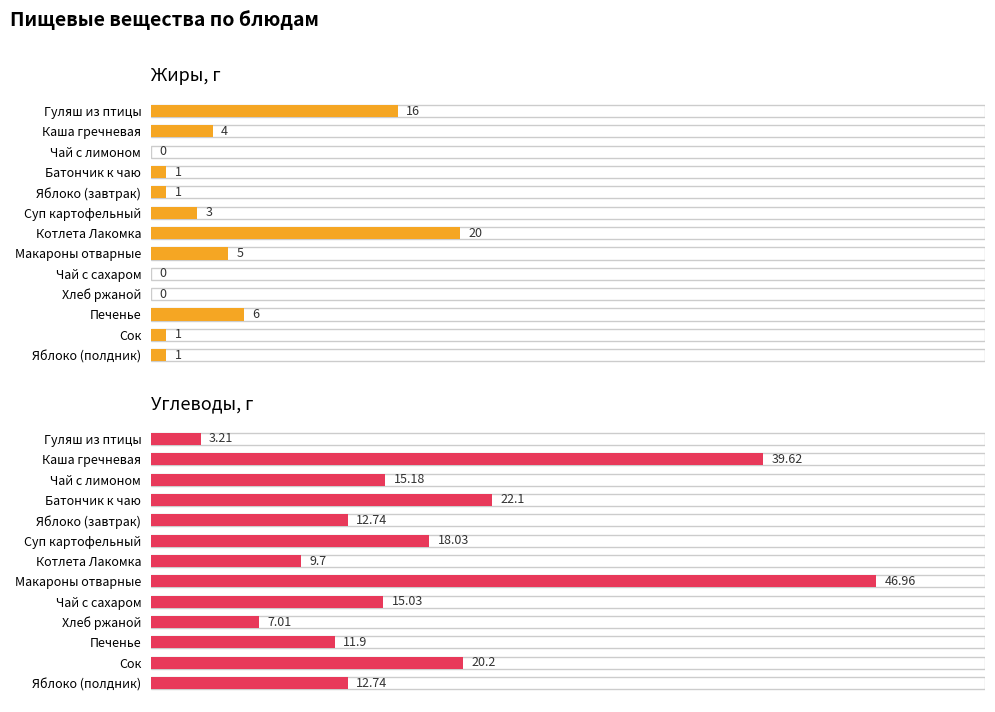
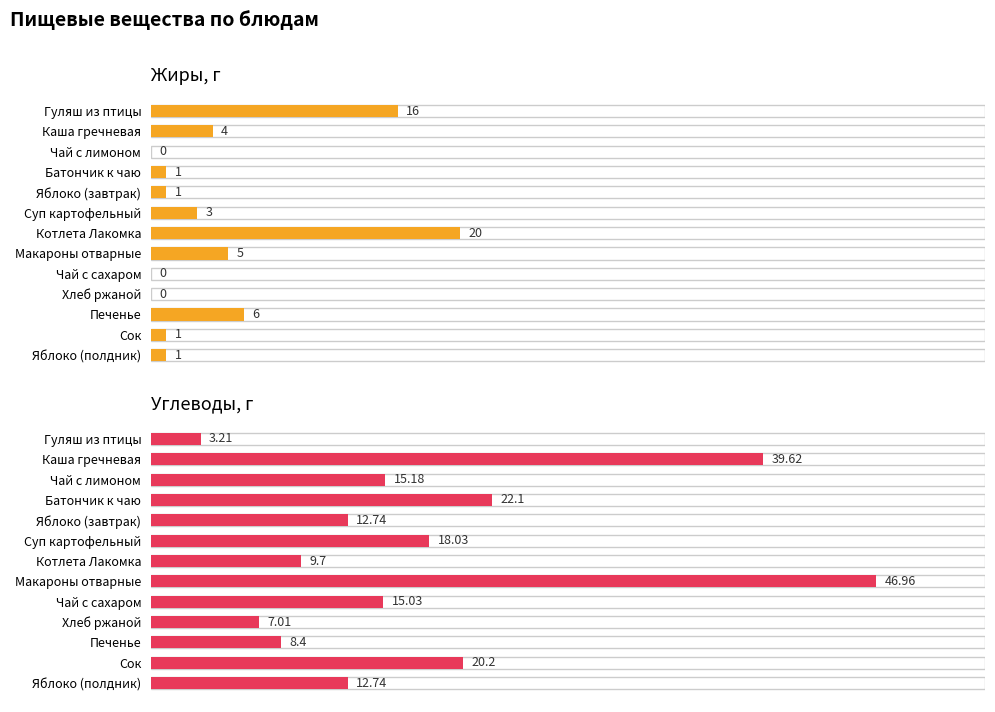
  {
    "Жиры, г": {
      "Гуляш из птицы": 16,
      "Каша гречневая": 4,
      "Чай с лимоном": 0,
      "Батончик к чаю": 1,
      "Яблоко (завтрак)": 1,
      "Суп картофельный": 3,
      "Котлета Лакомка": 20,
      "Макароны отварные": 5,
      "Чай с сахаром": 0,
      "Хлеб ржаной": 0,
      "Печенье": 6,
      "Сок": 1,
      "Яблоко (полдник)": 1
    },
    "Углеводы, г": {
      "Гуляш из птицы": 3.21,
      "Каша гречневая": 39.62,
      "Чай с лимоном": 15.18,
      "Батончик к чаю": 22.1,
      "Яблоко (завтрак)": 12.74,
      "Суп картофельный": 18.03,
      "Котлета Лакомка": 9.7,
      "Макароны отварные": 46.96,
      "Чай с сахаром": 15.03,
      "Хлеб ржаной": 7.01,
-     "Печенье": 11.9,
+     "Печенье": 8.4,
      "Сок": 20.2,
      "Яблоко (полдник)": 12.74
    }
  }
